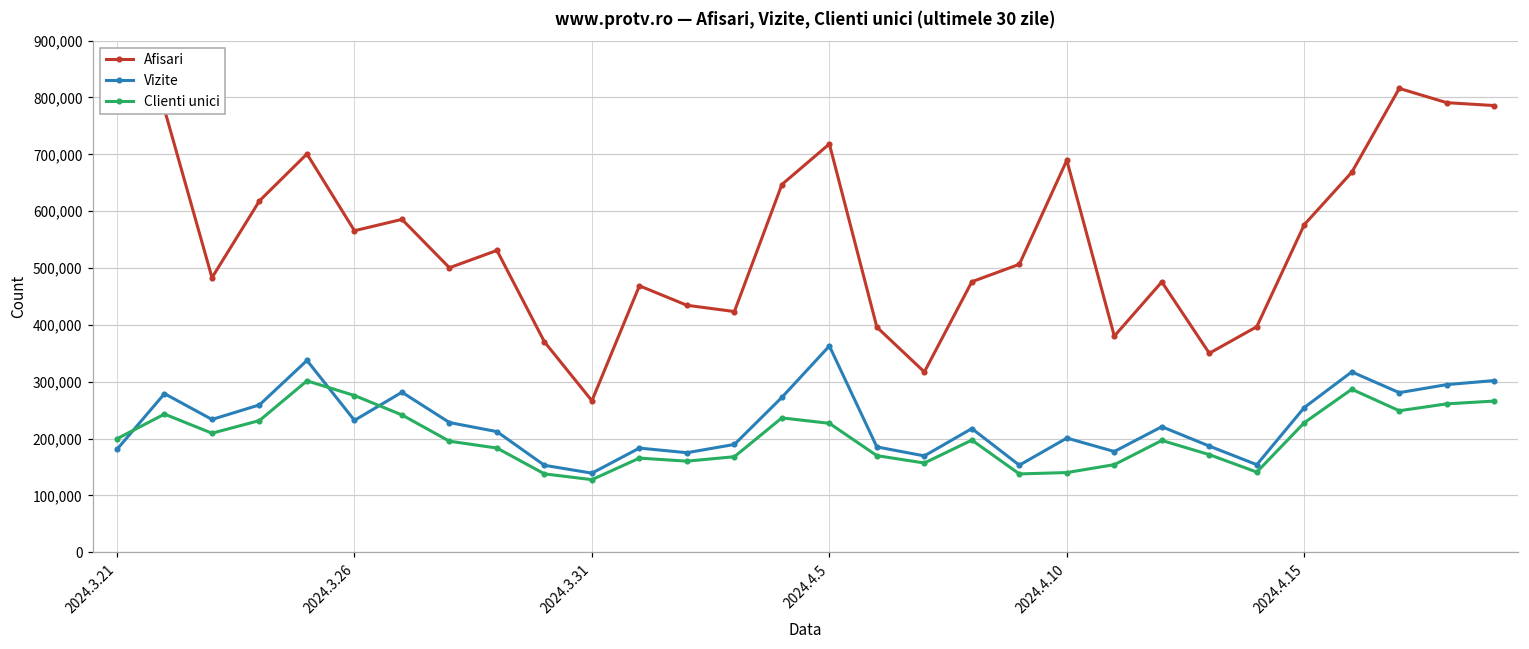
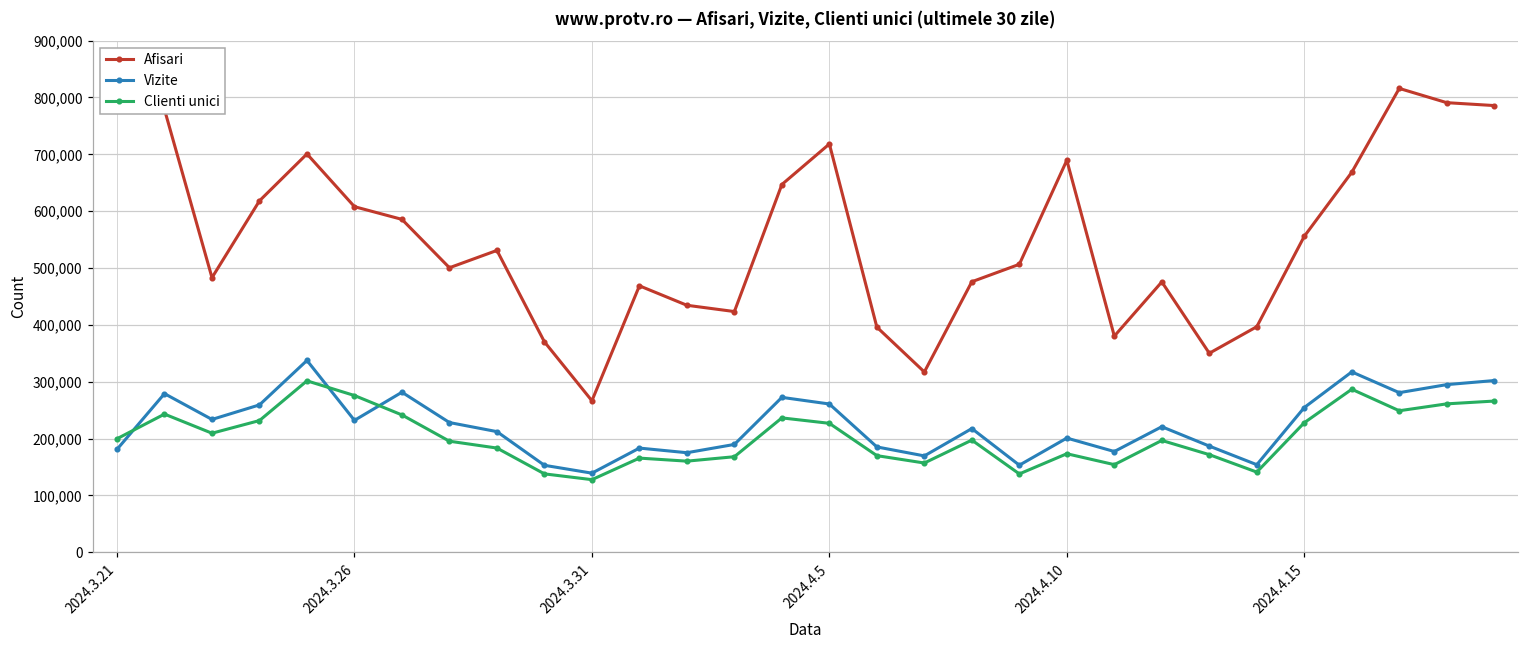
  {
    "Afisari": {
-     "2024.3.26": "570,000",
+     "2024.3.26": "610,000",
      "2024.3.31": "270,000",
      "2024.4.5": "720,000",
      "2024.4.10": "690,000",
-     "2024.4.15": "580,000"
+     "2024.4.15": "560,000"
    },
    "Vizite": {
      "2024.3.21": "180,000",
      "2024.3.26": "230,000",
      "2024.3.31": "140,000",
-     "2024.4.5": "360,000",
+     "2024.4.5": "260,000",
      "2024.4.10": "200,000",
      "2024.4.15": "250,000"
    },
    "Clienti unici": {
      "2024.3.21": "200,000",
      "2024.3.26": "280,000",
      "2024.3.31": "130,000",
      "2024.4.5": "230,000",
-     "2024.4.10": "140,000",
+     "2024.4.10": "170,000",
      "2024.4.15": "230,000"
    }
  }
